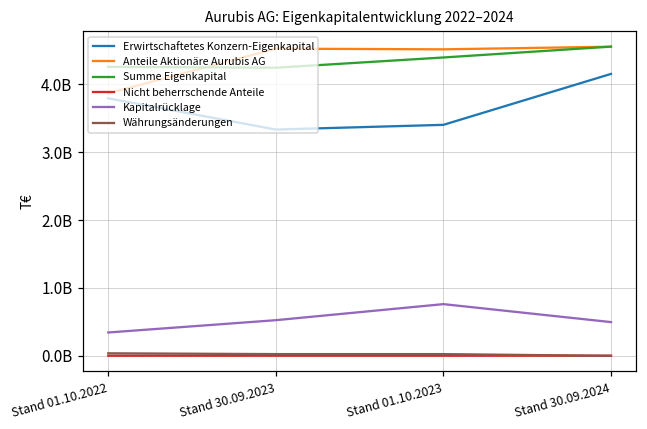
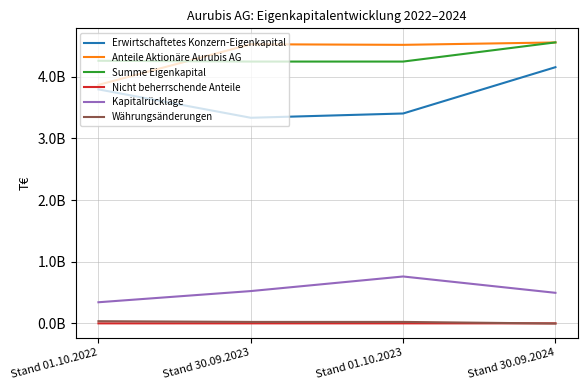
  {
    "Erwirtschaftetes Konzern-Eigenkapital": {
      "Stand 01.10.2023": 3400000000,
      "Stand 30.09.2024": 4200000000
    },
    "Anteile Aktionäre Aurubis AG": {
      "Stand 01.10.2023": 4500000000
    },
    "Summe Eigenkapital": {
-     "Stand 01.10.2023": 4400000000
+     "Stand 01.10.2023": 4200000000
    },
    "Kapitalrücklage": {
      "Stand 01.10.2022": 300000000,
      "Stand 30.09.2023": 500000000,
      "Stand 01.10.2023": 800000000,
      "Stand 30.09.2024": 500000000
    }
  }
